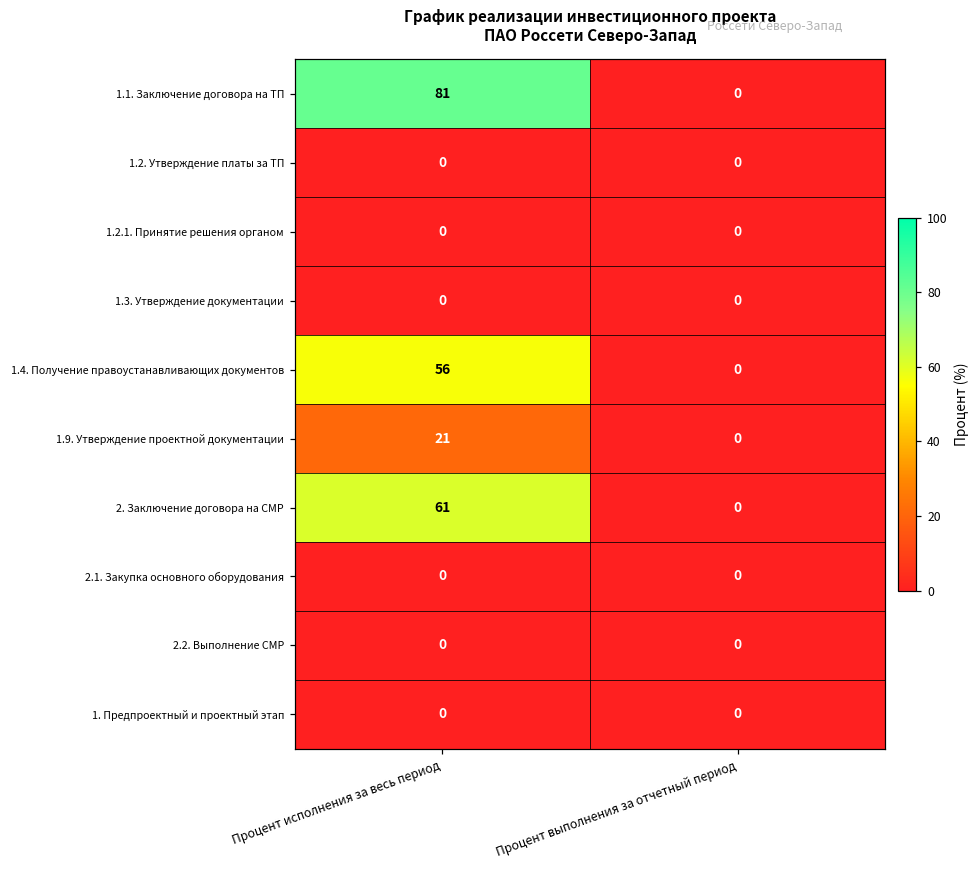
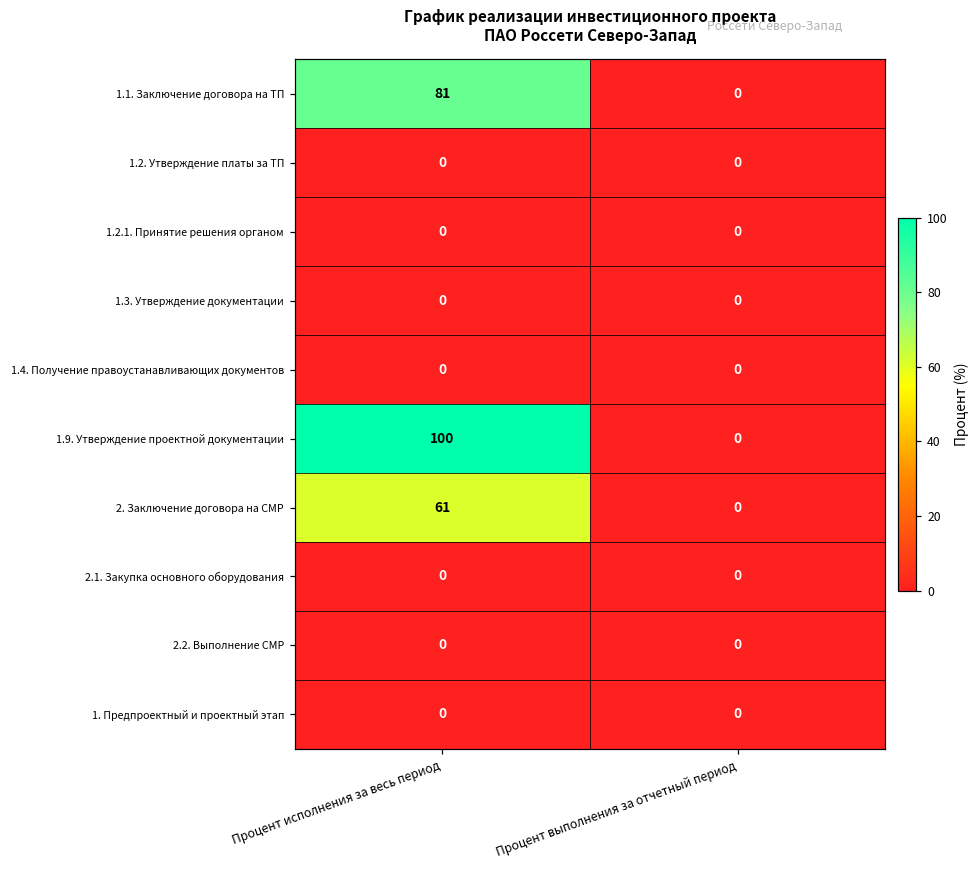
  {
    "1.1. Заключение договора на ТП": {
      "Процент исполнения за весь период": 81,
      "Процент выполнения за отчетный период": 0
    },
    "1.2. Утверждение платы за ТП": {
      "Процент исполнения за весь период": 0,
      "Процент выполнения за отчетный период": 0
    },
    "1.2.1. Принятие решения органом": {
      "Процент исполнения за весь период": 0,
      "Процент выполнения за отчетный период": 0
    },
    "1.3. Утверждение документации": {
      "Процент исполнения за весь период": 0,
      "Процент выполнения за отчетный период": 0
    },
    "1.4. Получение правоустанавливающих документов": {
-     "Процент исполнения за весь период": 56,
+     "Процент исполнения за весь период": 0,
      "Процент выполнения за отчетный период": 0
    },
    "1.9. Утверждение проектной документации": {
-     "Процент исполнения за весь период": 21,
+     "Процент исполнения за весь период": 100,
      "Процент выполнения за отчетный период": 0
    },
    "2. Заключение договора на СМР": {
      "Процент исполнения за весь период": 61,
      "Процент выполнения за отчетный период": 0
    },
    "2.1. Закупка основного оборудования": {
      "Процент исполнения за весь период": 0,
      "Процент выполнения за отчетный период": 0
    },
    "2.2. Выполнение СМР": {
      "Процент исполнения за весь период": 0,
      "Процент выполнения за отчетный период": 0
    },
    "1. Предпроектный и проектный этап": {
      "Процент исполнения за весь период": 0,
      "Процент выполнения за отчетный период": 0
    }
  }
